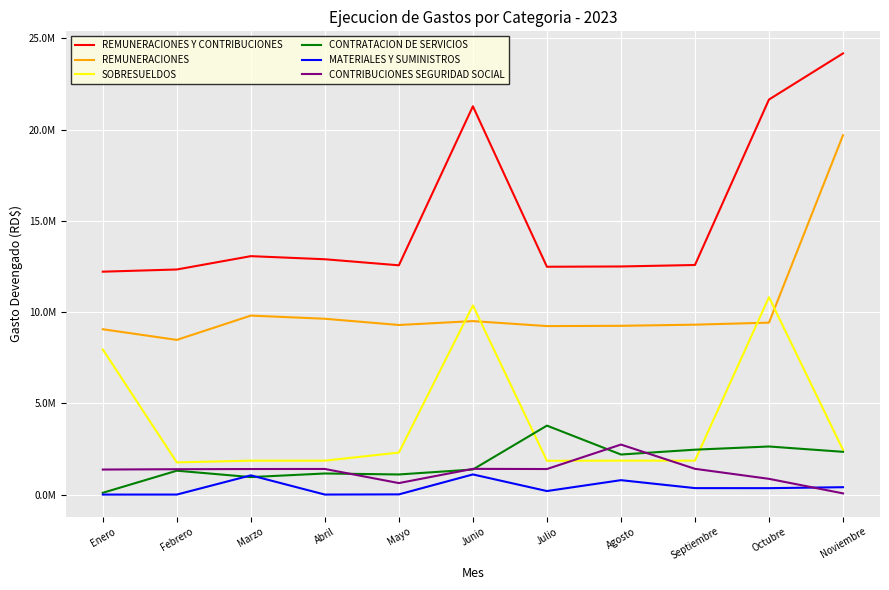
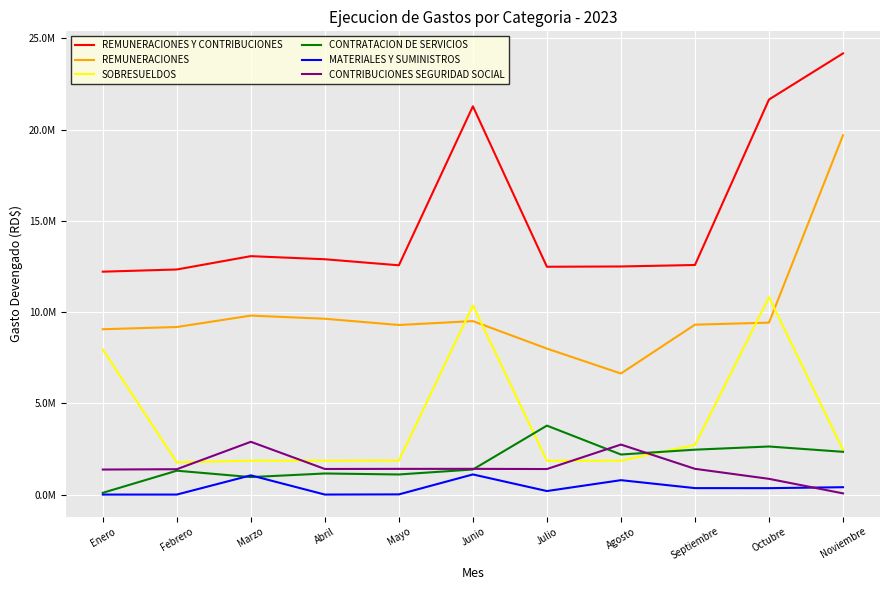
  {
    "REMUNERACIONES Y CONTRIBUCIONES": {
      "Enero": 12200000,
      "Febrero": 12300000,
      "Marzo": 13100000,
      "Abril": 12900000,
      "Mayo": 12600000,
      "Junio": 21300000,
      "Julio": 12500000,
      "Agosto": 12500000,
      "Septiembre": 12600000,
      "Octubre": 21600000,
      "Noviembre": 24200000
    },
    "REMUNERACIONES": {
      "Enero": 9100000,
-     "Febrero": 8500000,
+     "Febrero": 9200000,
      "Marzo": 9800000,
      "Abril": 9600000,
      "Mayo": 9300000,
      "Junio": 9500000,
-     "Julio": 9200000,
-     "Agosto": 9200000,
+     "Julio": 8000000,
+     "Agosto": 6600000,
      "Septiembre": 9300000,
      "Octubre": 9400000,
      "Noviembre": 19700000
    },
    "SOBRESUELDOS": {
      "Enero": 7900000,
      "Febrero": 1800000,
      "Marzo": 1900000,
      "Abril": 1900000,
-     "Mayo": 2300000,
+     "Mayo": 1900000,
      "Junio": 10400000,
      "Julio": 1900000,
      "Agosto": 1900000,
-     "Septiembre": 1900000,
+     "Septiembre": 2700000,
      "Octubre": 10800000
    },
    "CONTRATACION DE SERVICIOS": {
      "Abril": 1200000,
      "Mayo": 1100000,
      "Julio": 3800000,
      "Agosto": 2200000,
      "Septiembre": 2500000,
      "Octubre": 2600000
    },
    "MATERIALES Y SUMINISTROS": {
      "Febrero": 0,
      "Abril": 0,
      "Mayo": 0,
      "Junio": 1100000,
      "Julio": 200000,
      "Agosto": 800000,
      "Septiembre": 400000,
      "Octubre": 400000,
      "Noviembre": 400000
    },
    "CONTRIBUCIONES SEGURIDAD SOCIAL": {
      "Enero": 1400000,
-     "Marzo": 1400000,
+     "Marzo": 2900000,
      "Abril": 1400000,
-     "Mayo": 600000,
+     "Mayo": 1400000,
      "Julio": 1400000,
      "Agosto": 2700000,
      "Septiembre": 1400000,
      "Octubre": 900000,
      "Noviembre": 100000
    }
  }
